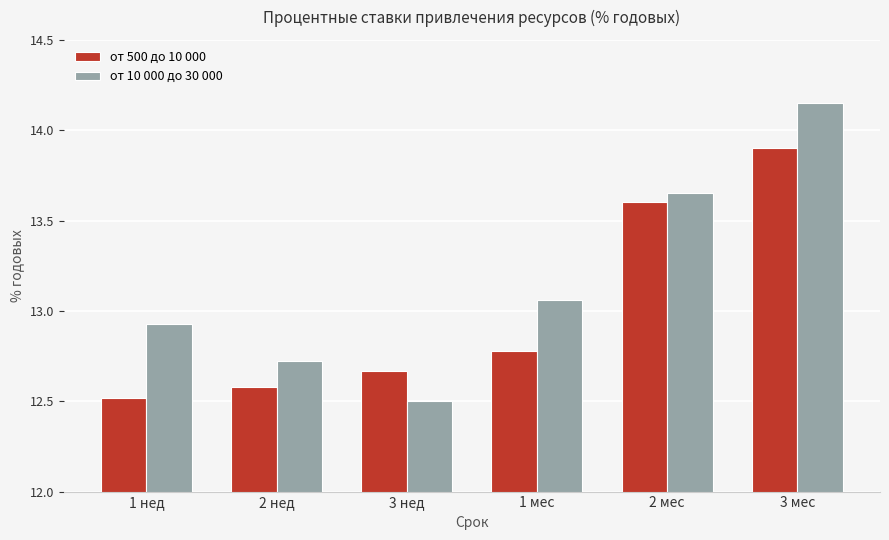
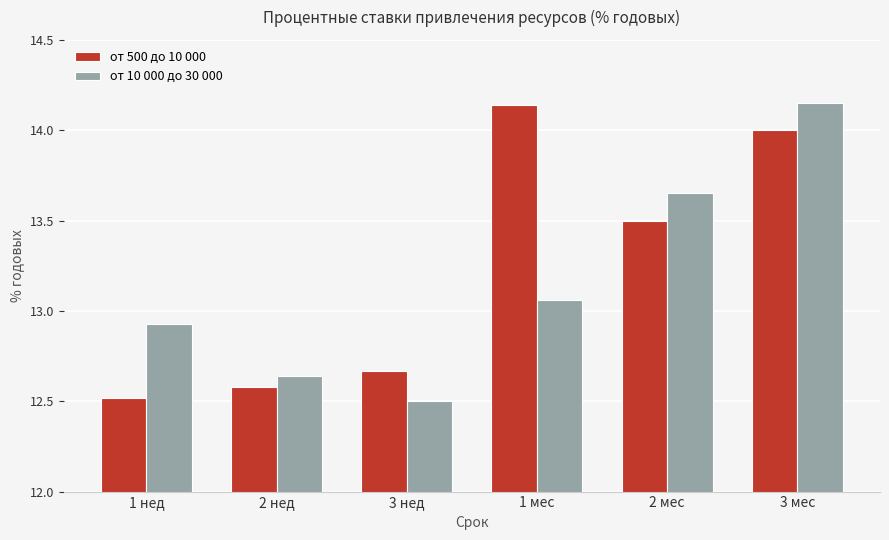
  {
    "от 500 до 10 000": {
      "1 нед": 12.52,
      "2 нед": 12.58,
      "3 нед": 12.67,
-     "1 мес": 12.78,
-     "2 мес": 13.6,
-     "3 мес": 13.9
+     "1 мес": 14.14,
+     "2 мес": 13.5,
+     "3 мес": 14.0
    },
    "от 10 000 до 30 000": {
      "1 нед": 12.93,
-     "2 нед": 12.72,
+     "2 нед": 12.64,
      "3 нед": 12.50,
      "1 мес": 13.06,
      "2 мес": 13.65,
      "3 мес": 14.15
    }
  }
